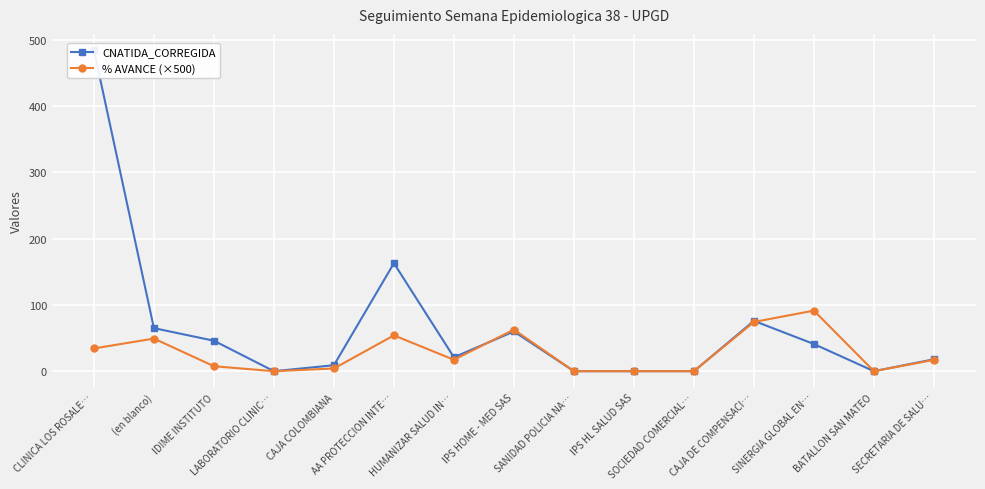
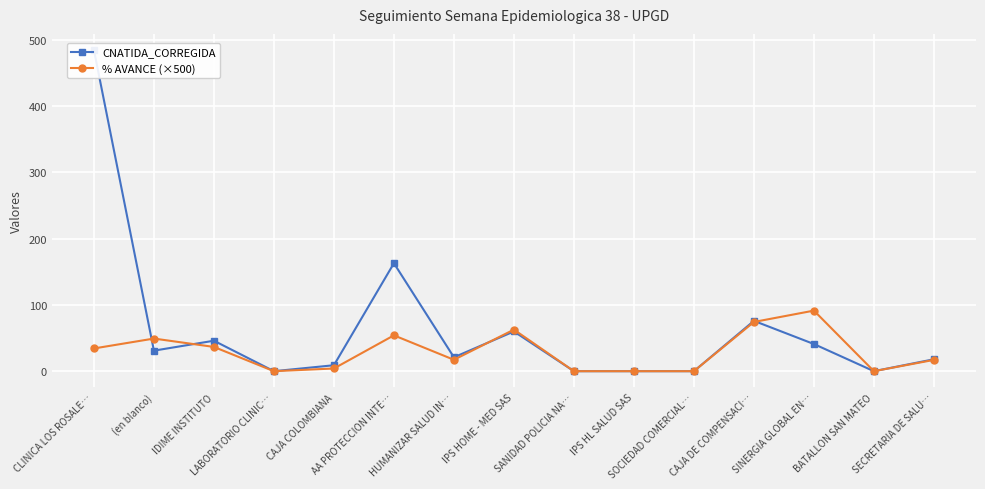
  {
    "CNATIDA_CORREGIDA": {
-     "(en blanco)": 70,
+     "(en blanco)": 30,
      "IDIME INSTITUTO": 50,
      "CAJA COLOMBIANA": 10,
      "AA PROTECCION INTE…": 160,
      "SINERGIA GLOBAL EN…": 40
    },
    "% AVANCE (×500)": {
      "CLINICA LOS ROSALE…": 30,
      "(en blanco)": 50,
-     "IDIME INSTITUTO": 10,
+     "IDIME INSTITUTO": 40,
      "CAJA COLOMBIANA": 0,
      "AA PROTECCION INTE…": 50,
      "SINERGIA GLOBAL EN…": 90
    }
  }
